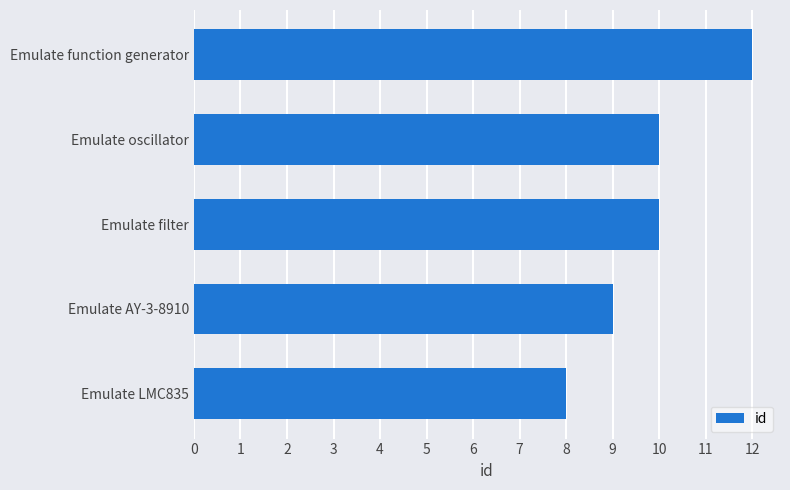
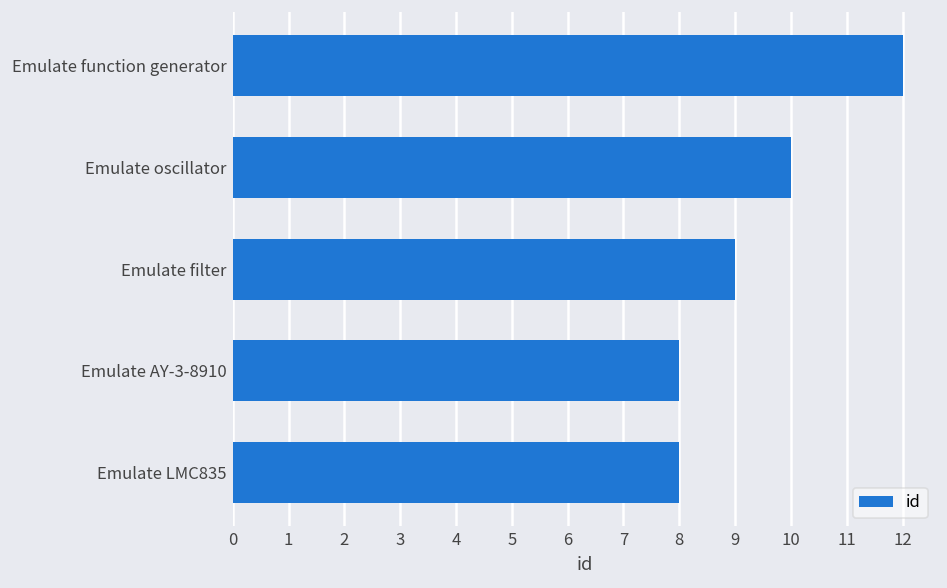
  {
    "Emulate function generator": 12,
    "Emulate oscillator": 10,
-   "Emulate filter": 10,
-   "Emulate AY-3-8910": 9,
+   "Emulate filter": 9,
+   "Emulate AY-3-8910": 8,
    "Emulate LMC835": 8
  }
